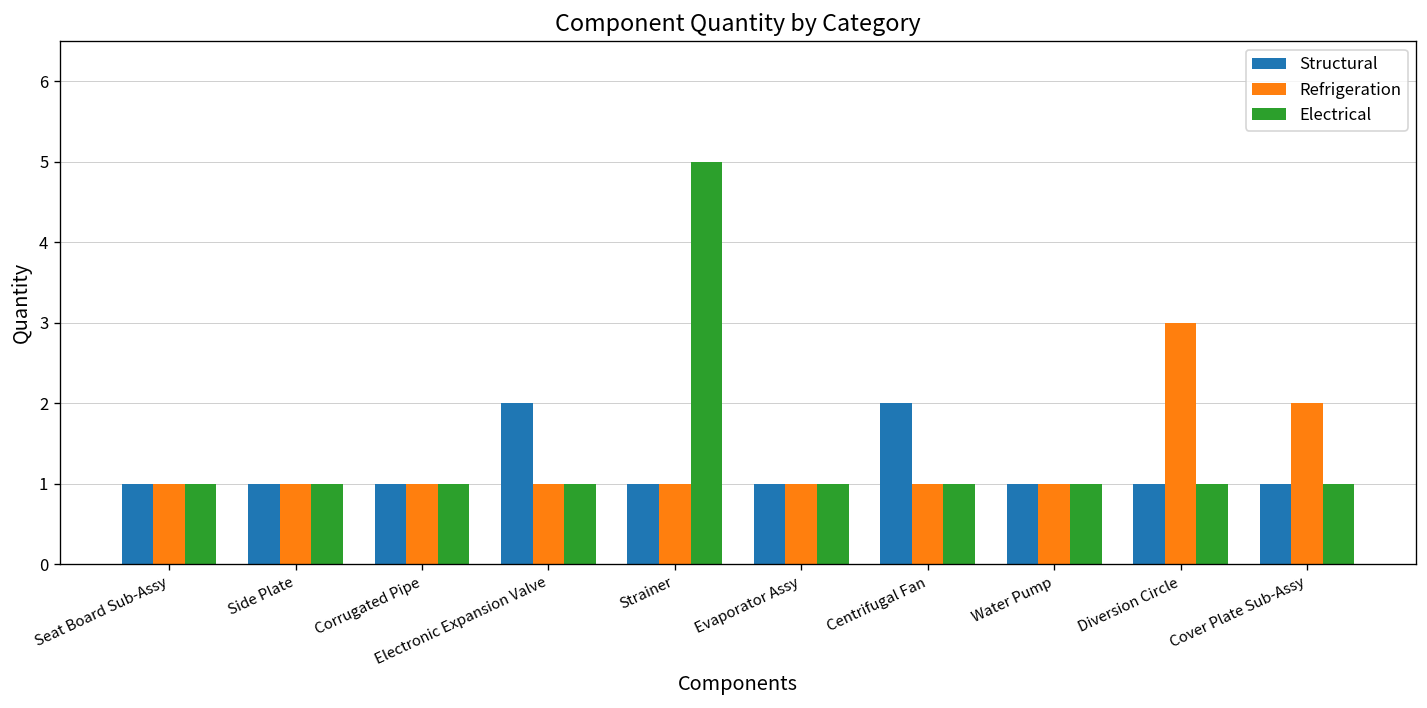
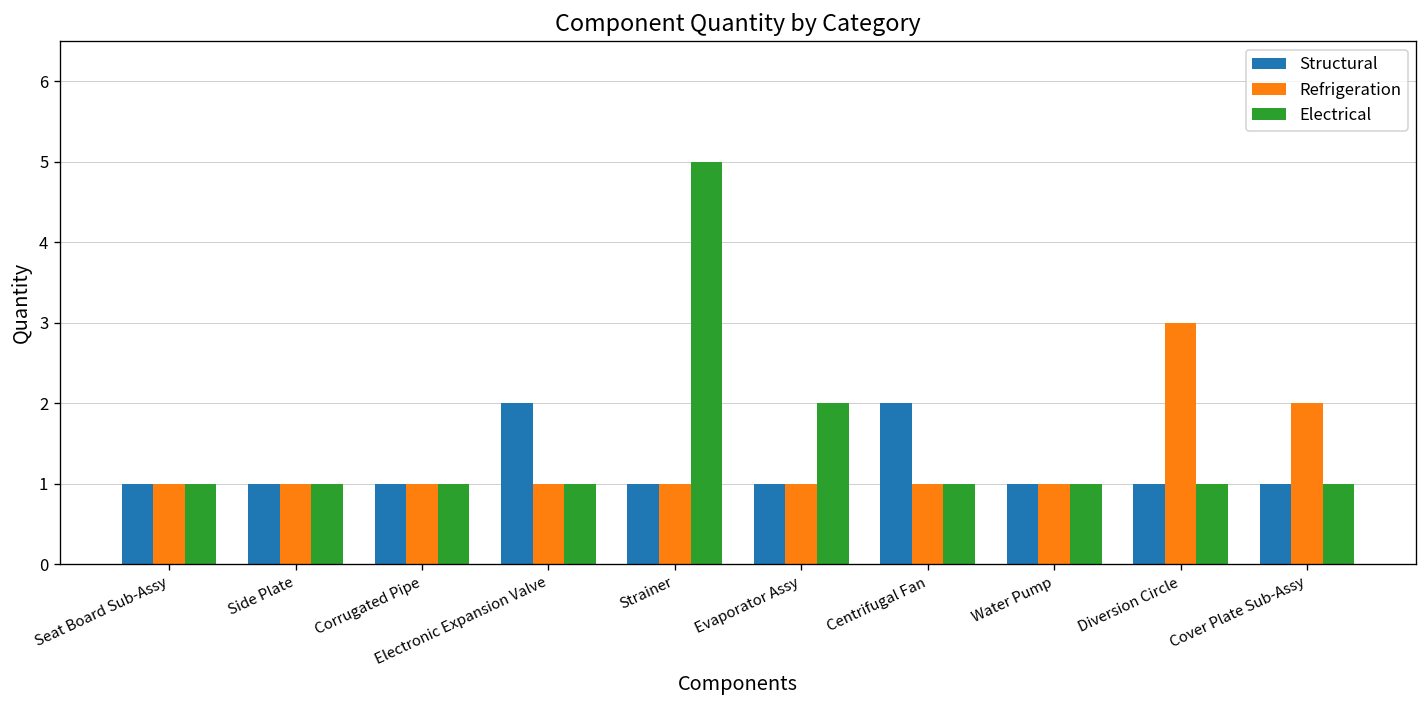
  {
    "Structural": {
      "Seat Board Sub-Assy": 1,
      "Side Plate": 1,
      "Corrugated Pipe": 1,
      "Electronic Expansion Valve": 2,
      "Strainer": 1,
      "Evaporator Assy": 1,
      "Centrifugal Fan": 2,
      "Water Pump": 1,
      "Diversion Circle": 1,
      "Cover Plate Sub-Assy": 1
    },
    "Refrigeration": {
      "Seat Board Sub-Assy": 1,
      "Side Plate": 1,
      "Corrugated Pipe": 1,
      "Electronic Expansion Valve": 1,
      "Strainer": 1,
      "Evaporator Assy": 1,
      "Centrifugal Fan": 1,
      "Water Pump": 1,
      "Diversion Circle": 3,
      "Cover Plate Sub-Assy": 2
    },
    "Electrical": {
      "Seat Board Sub-Assy": 1,
      "Side Plate": 1,
      "Corrugated Pipe": 1,
      "Electronic Expansion Valve": 1,
      "Strainer": 5,
-     "Evaporator Assy": 1,
+     "Evaporator Assy": 2,
      "Centrifugal Fan": 1,
      "Water Pump": 1,
      "Diversion Circle": 1,
      "Cover Plate Sub-Assy": 1
    }
  }
